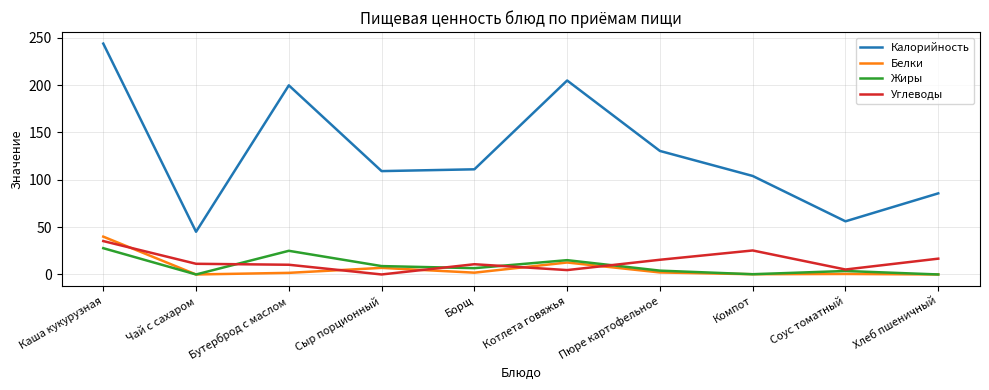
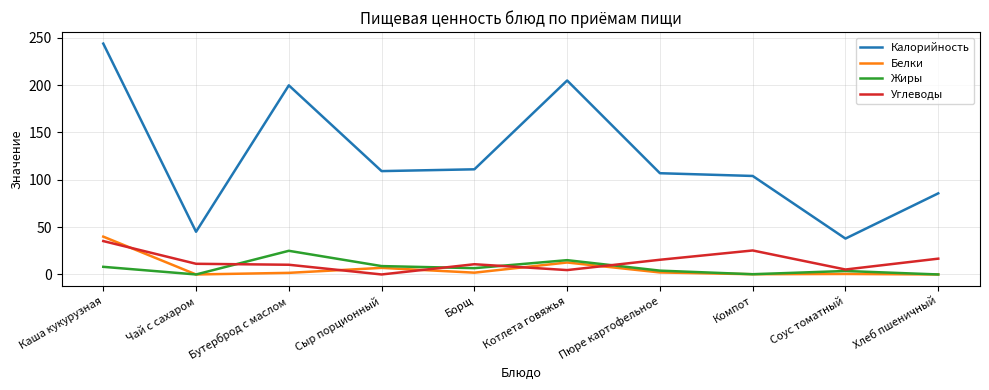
  {
    "Калорийность": {
      "Каша кукурузная": 240,
      "Чай с сахаром": 50,
      "Бутерброд с маслом": 200,
      "Сыр порционный": 110,
      "Борщ": 110,
      "Котлета говяжья": 200,
-     "Пюре картофельное": 130,
+     "Пюре картофельное": 110,
      "Компот": 100,
-     "Соус томатный": 60,
+     "Соус томатный": 40,
      "Хлеб пшеничный": 90
    },
    "Белки": {
      "Каша кукурузная": 40,
      "Бутерброд с маслом": 0,
      "Борщ": 0,
      "Соус томатный": 0
    },
    "Жиры": {
-     "Каша кукурузная": 30,
+     "Каша кукурузная": 10,
      "Бутерброд с маслом": 30,
      "Борщ": 10
    },
    "Углеводы": {
      "Каша кукурузная": 40,
      "Чай с сахаром": 10,
      "Бутерброд с маслом": 10,
      "Сыр порционный": 0,
      "Борщ": 10,
      "Котлета говяжья": 0,
      "Пюре картофельное": 20,
      "Компот": 30,
      "Хлеб пшеничный": 20
    }
  }
